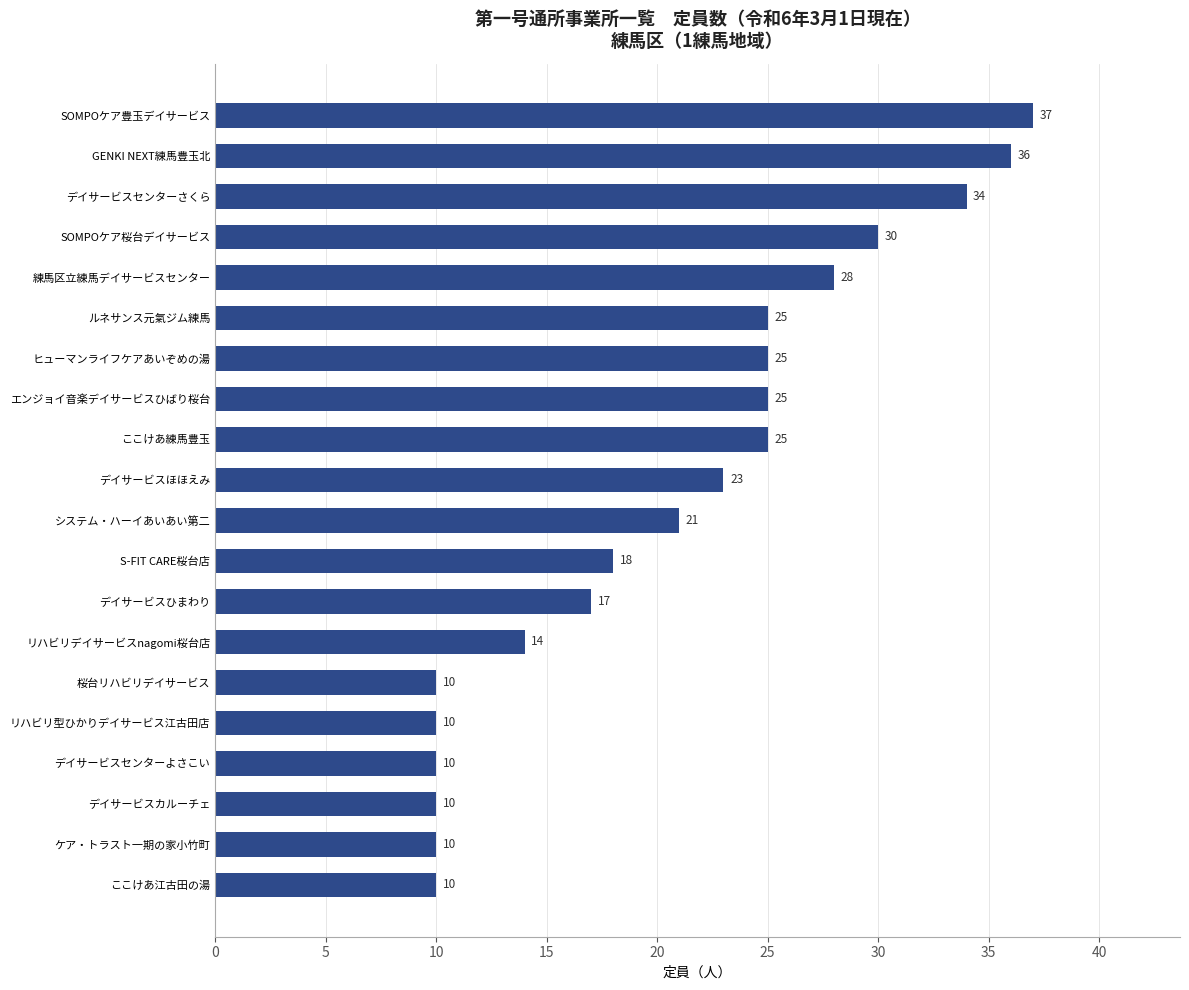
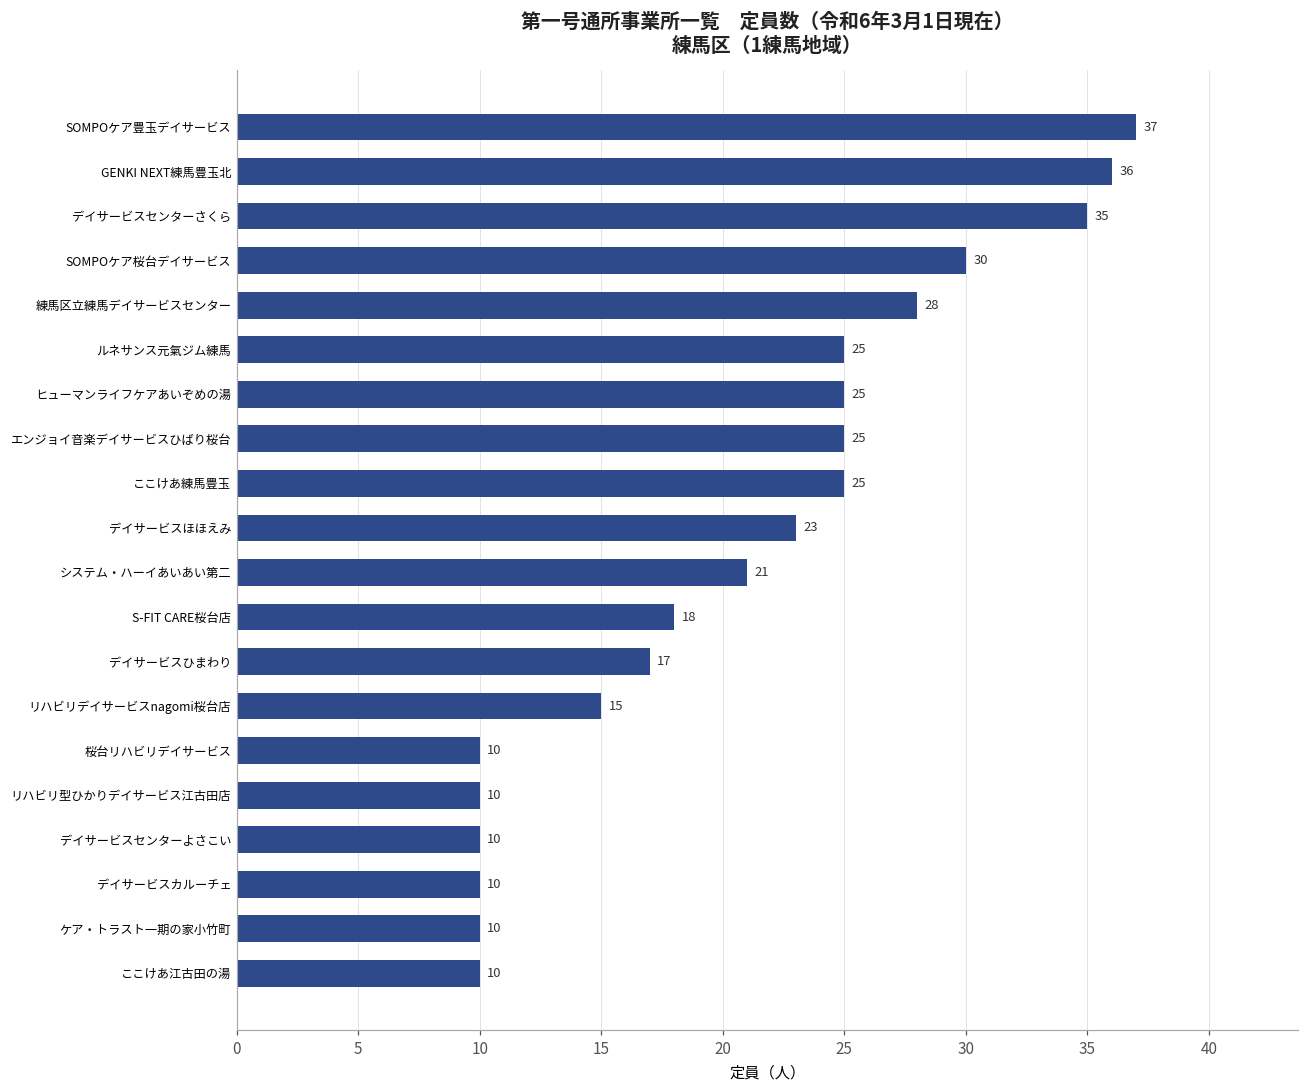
  {
    "SOMPOケア豊玉デイサービス": 37,
    "GENKI NEXT練馬豊玉北": 36,
-   "デイサービスセンターさくら": 34,
+   "デイサービスセンターさくら": 35,
    "SOMPOケア桜台デイサービス": 30,
    "練馬区立練馬デイサービスセンター": 28,
    "ルネサンス元氣ジム練馬": 25,
    "ヒューマンライフケアあいぞめの湯": 25,
    "エンジョイ音楽デイサービスひばり桜台": 25,
    "ここけあ練馬豊玉": 25,
    "デイサービスほほえみ": 23,
    "システム・ハーイあいあい第二": 21,
    "S-FIT CARE桜台店": 18,
    "デイサービスひまわり": 17,
-   "リハビリデイサービスnagomi桜台店": 14,
+   "リハビリデイサービスnagomi桜台店": 15,
    "桜台リハビリデイサービス": 10,
    "リハビリ型ひかりデイサービス江古田店": 10,
    "デイサービスセンターよさこい": 10,
    "デイサービスカルーチェ": 10,
    "ケア・トラスト一期の家小竹町": 10,
    "ここけあ江古田の湯": 10
  }
